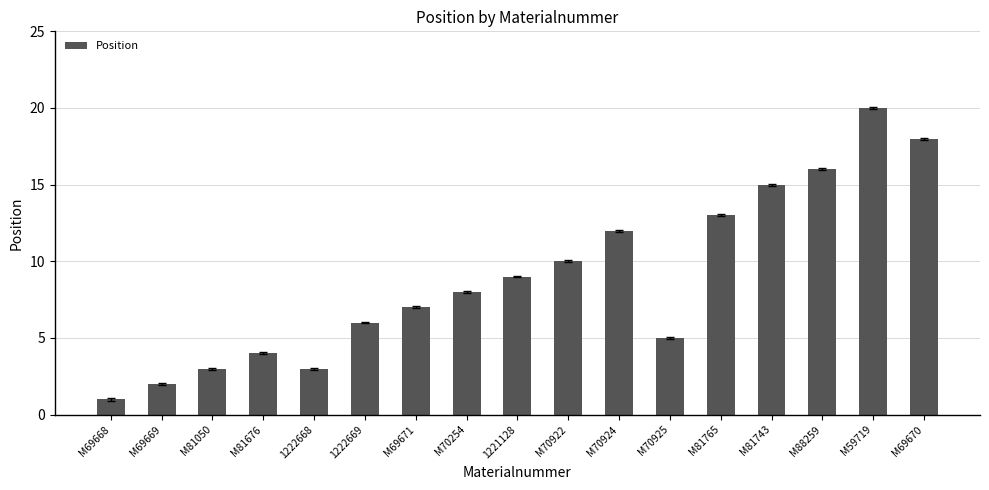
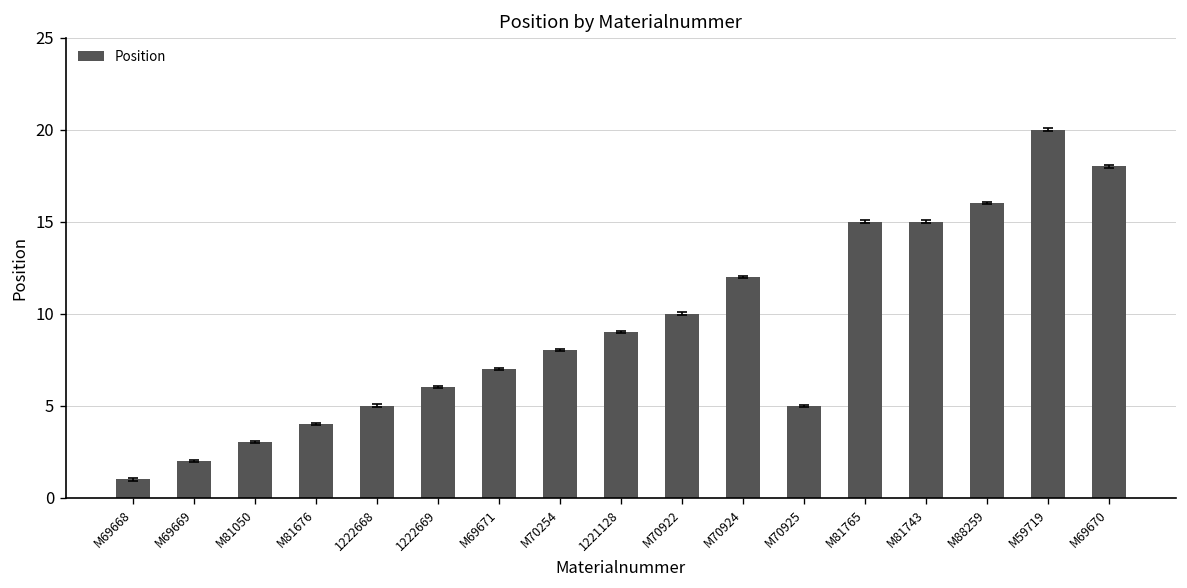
  {
    "Position": {
      "M69668": 1,
      "M69669": 2,
      "M81050": 3,
      "M81676": 4,
-     "1222668": 3,
+     "1222668": 5,
      "1222669": 6,
      "M69671": 7,
      "M70254": 8,
      "1221128": 9,
      "M70922": 10,
      "M70924": 12,
      "M70925": 5,
-     "M81765": 13,
+     "M81765": 15,
      "M81743": 15,
      "M88259": 16,
      "M59719": 20,
      "M69670": 18
    }
  }
